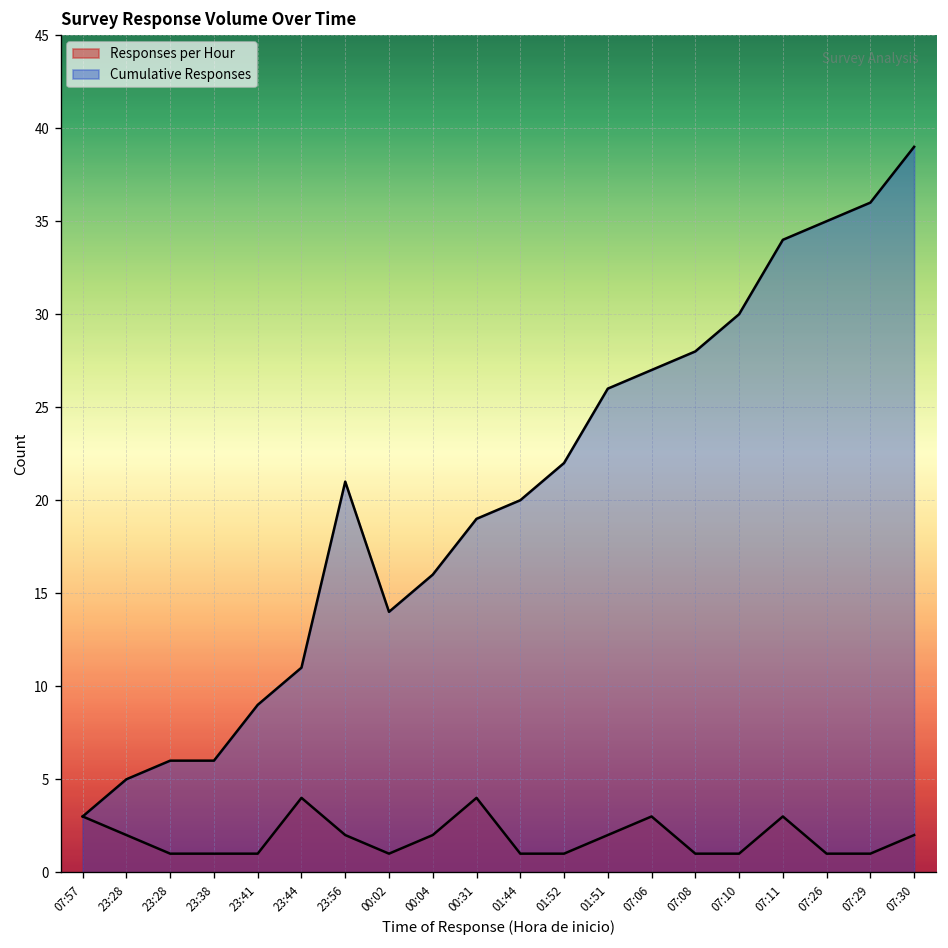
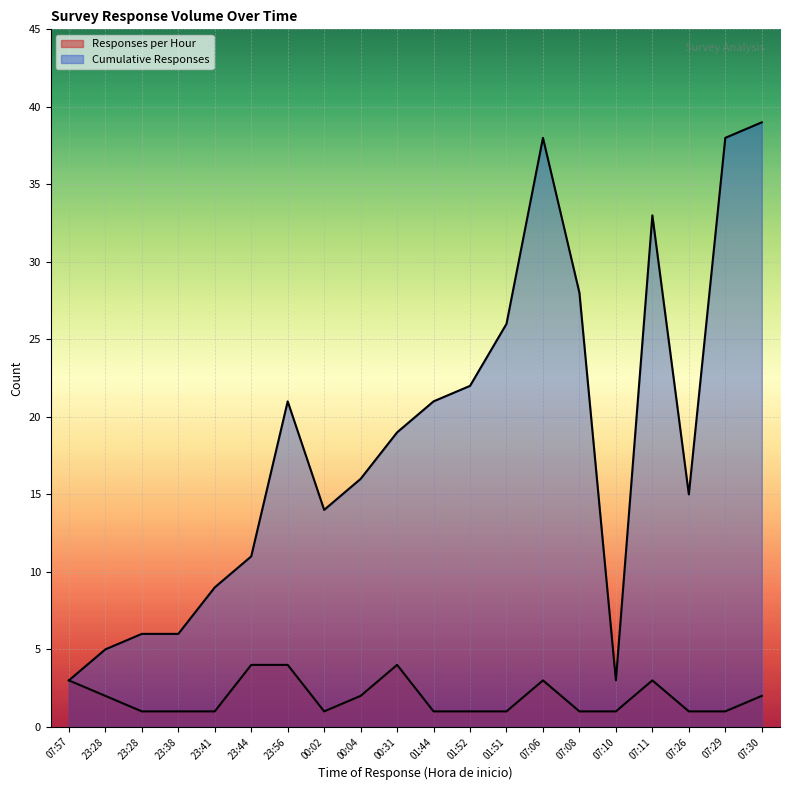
  {
    "Responses per Hour": {
      "23:38": 1,
      "23:41": 1,
      "23:44": 4,
-     "23:56": 2,
+     "23:56": 4,
      "00:02": 1,
      "00:04": 2,
      "00:31": 4,
      "01:44": 1,
      "01:52": 1,
-     "01:51": 2,
+     "01:51": 1,
      "07:06": 3,
      "07:08": 1,
      "07:10": 1,
      "07:11": 3,
      "07:26": 1,
      "07:29": 1,
      "07:30": 2
    },
    "Cumulative Responses": {
      "23:38": 6,
      "23:41": 9,
      "23:44": 11,
      "23:56": 21,
      "00:02": 14,
      "00:04": 16,
      "00:31": 19,
-     "01:44": 20,
+     "01:44": 21,
      "01:52": 22,
      "01:51": 26,
-     "07:06": 27,
+     "07:06": 38,
      "07:08": 28,
-     "07:10": 30,
-     "07:11": 34,
-     "07:26": 35,
-     "07:29": 36,
+     "07:10": 3,
+     "07:11": 33,
+     "07:26": 15,
+     "07:29": 38,
      "07:30": 39
    }
  }
